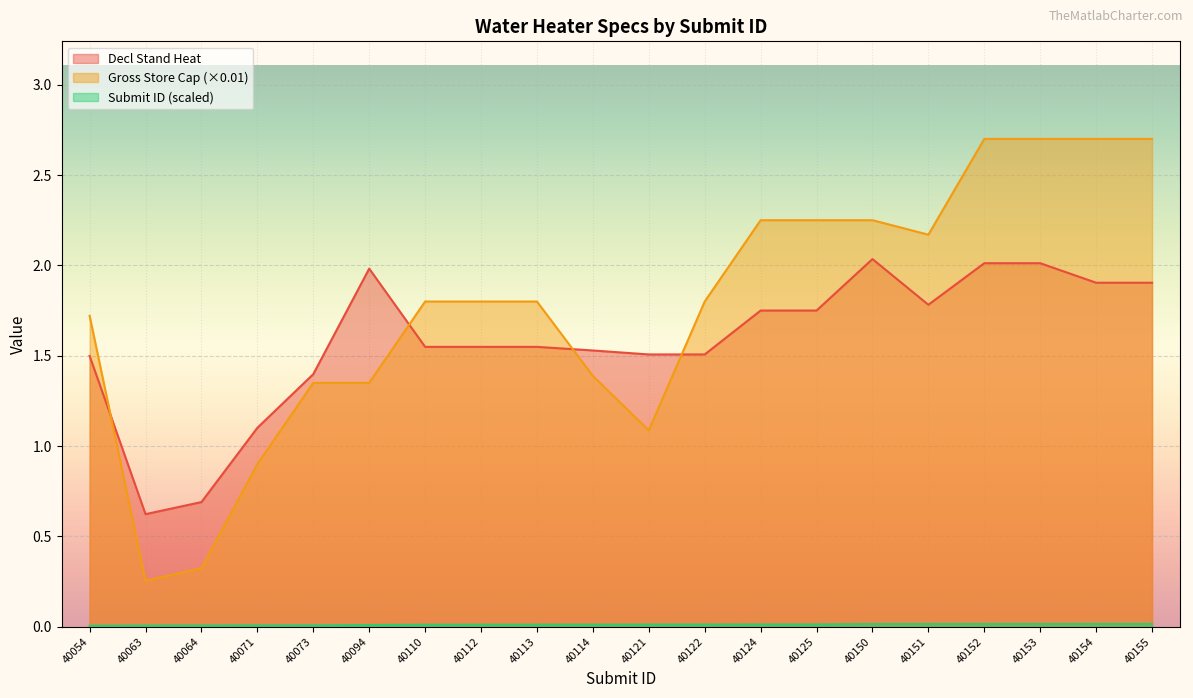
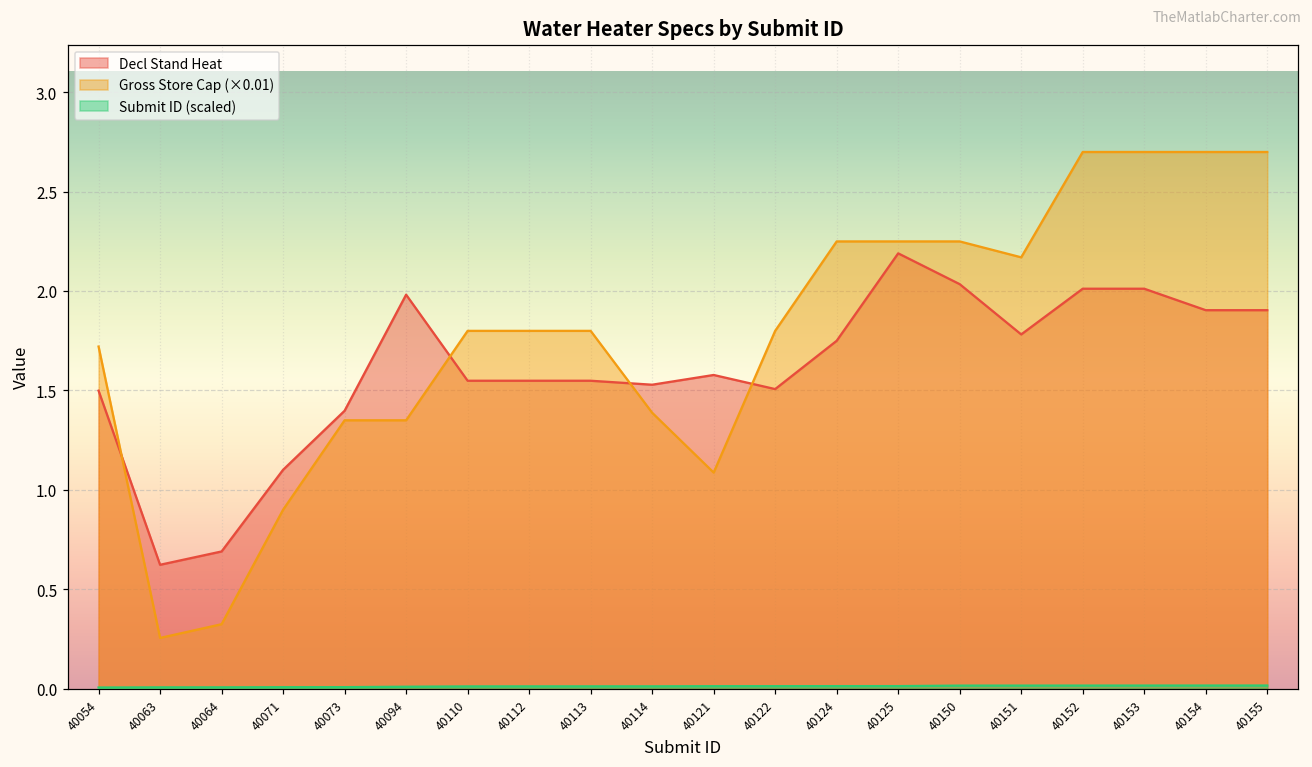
  {
    "Decl Stand Heat": {
      "40054": 1.50,
      "40063": 0.62,
      "40064": 0.69,
      "40071": 1.10,
      "40073": 1.40,
      "40094": 1.98,
      "40110": 1.55,
      "40112": 1.55,
      "40113": 1.55,
      "40114": 1.53,
-     "40121": 1.51,
+     "40121": 1.58,
      "40122": 1.51,
      "40124": 1.75,
-     "40125": 1.75,
+     "40125": 2.19,
      "40150": 2.04,
      "40151": 1.78,
      "40152": 2.01,
      "40153": 2.01,
      "40154": 1.90,
      "40155": 1.90
    },
    "Gross Store Cap (×0.01)": {
      "40054": 1.72,
      "40063": 0.26,
      "40064": 0.32,
      "40071": 0.90,
      "40073": 1.35,
      "40094": 1.35,
      "40110": 1.80,
      "40112": 1.80,
      "40113": 1.80,
      "40114": 1.39,
      "40121": 1.09,
      "40122": 1.80,
      "40124": 2.25,
      "40125": 2.25,
      "40150": 2.25,
      "40151": 2.17,
      "40152": 2.70,
      "40153": 2.70,
      "40154": 2.70,
      "40155": 2.70
    },
    "Submit ID (scaled)": {
      "40054": 0.01,
      "40063": 0.01,
      "40064": 0.01,
      "40071": 0.01,
      "40073": 0.01,
      "40094": 0.01,
      "40110": 0.01,
      "40112": 0.01,
      "40113": 0.01,
      "40114": 0.01,
      "40121": 0.01,
      "40122": 0.01,
      "40124": 0.01,
      "40125": 0.01,
      "40150": 0.02,
      "40151": 0.02,
      "40152": 0.02,
      "40153": 0.02,
      "40154": 0.02,
      "40155": 0.02
    }
  }
